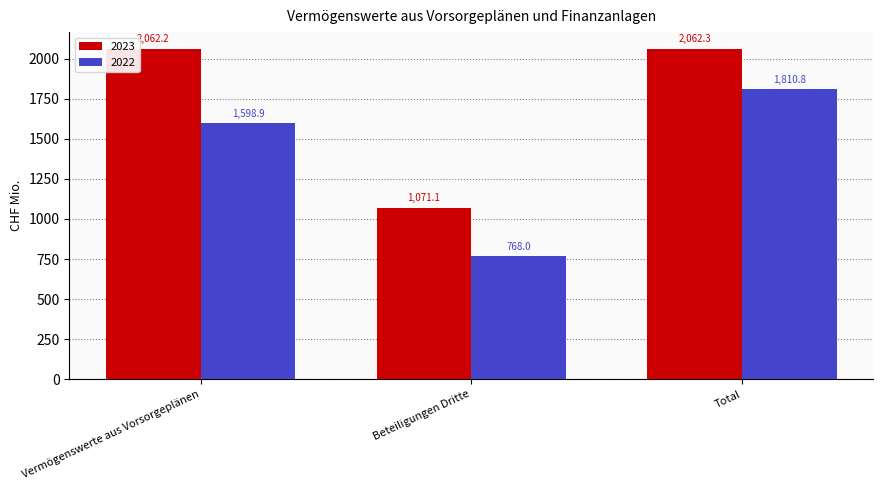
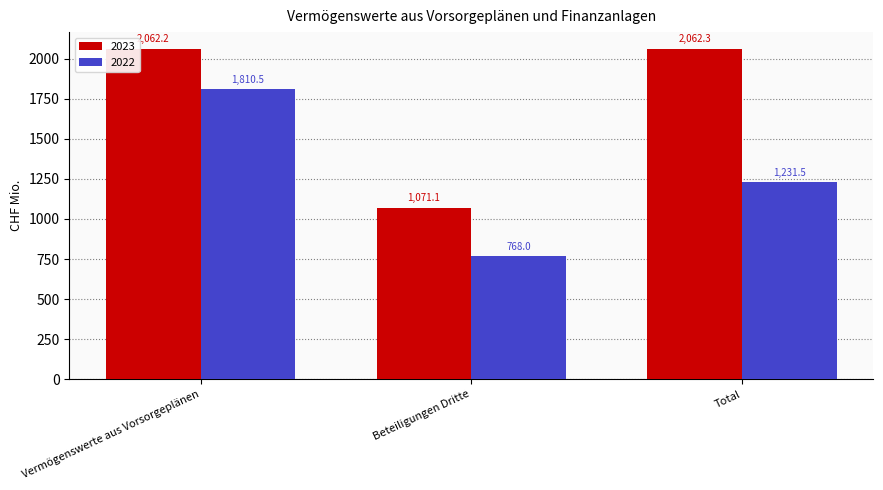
  {
    "2023": {
      "Beteiligungen Dritte": "1,071.1",
      "Total": "2,062.3"
    },
    "2022": {
-     "Vermögenswerte aus Vorsorgeplänen": "1,598.9",
+     "Vermögenswerte aus Vorsorgeplänen": "1,810.5",
      "Beteiligungen Dritte": "768.0",
-     "Total": "1,810.8"
+     "Total": "1,231.5"
    }
  }
